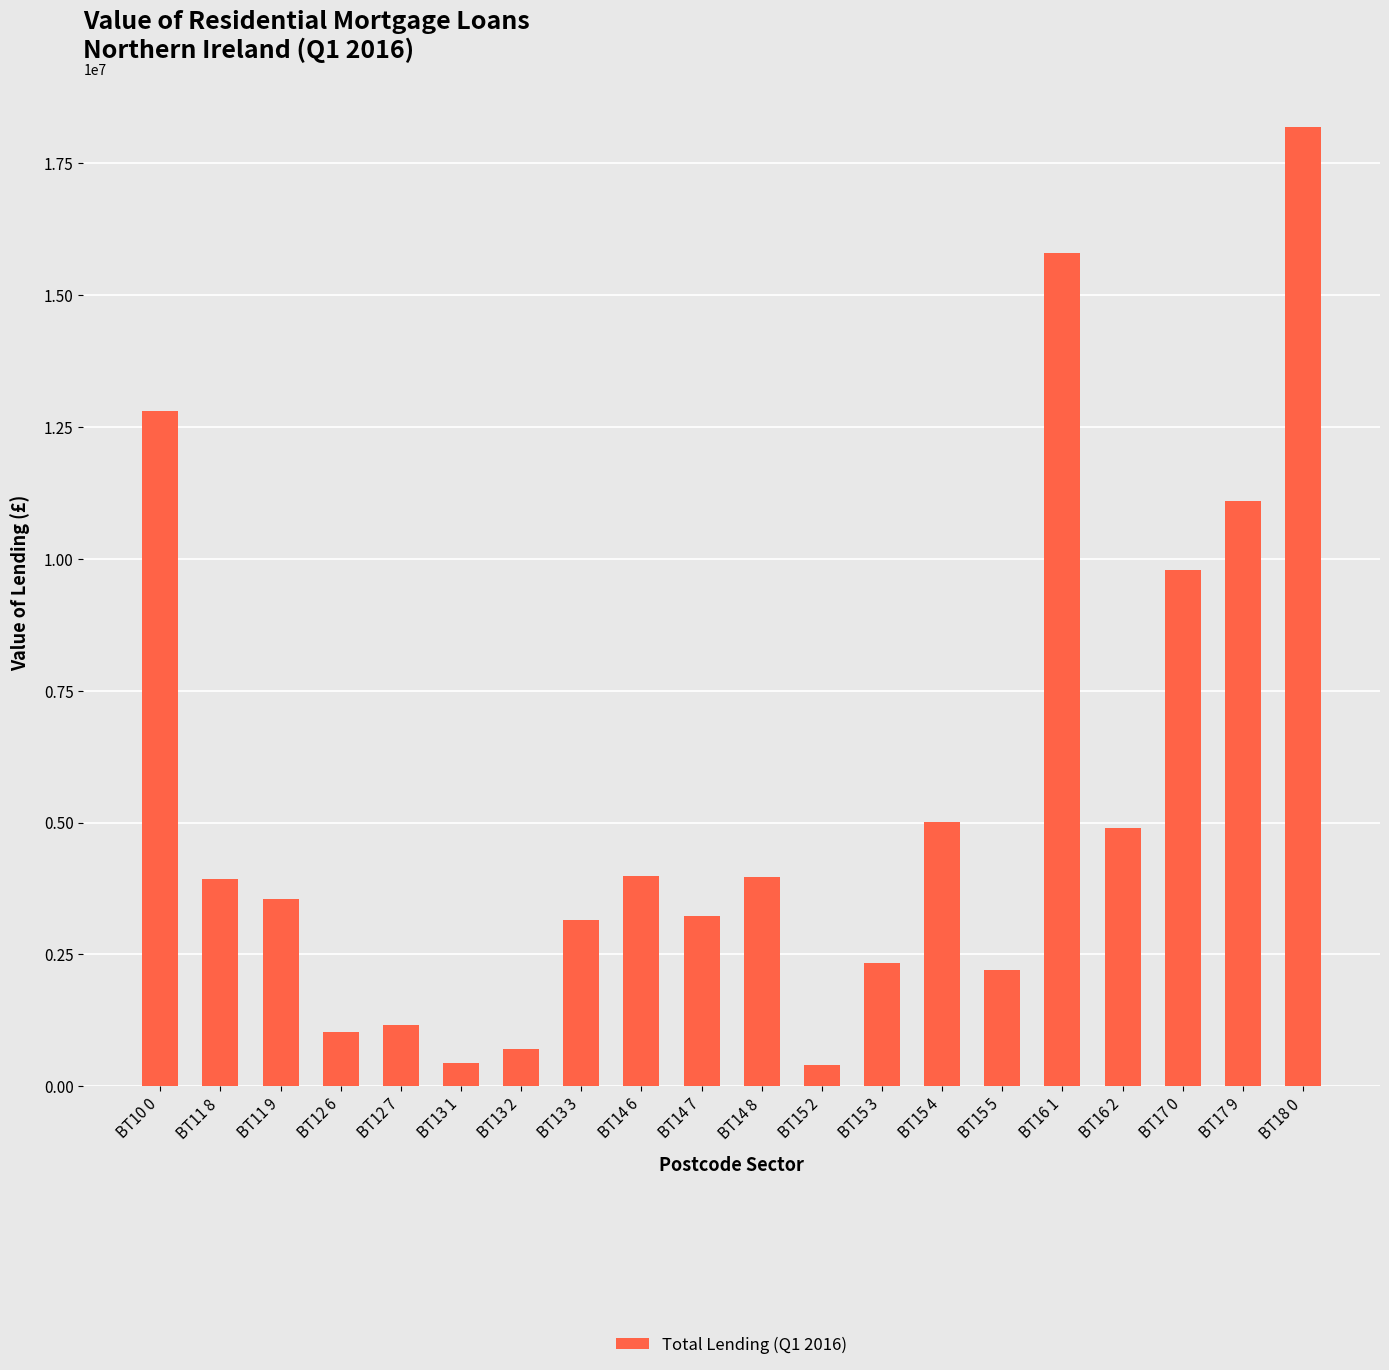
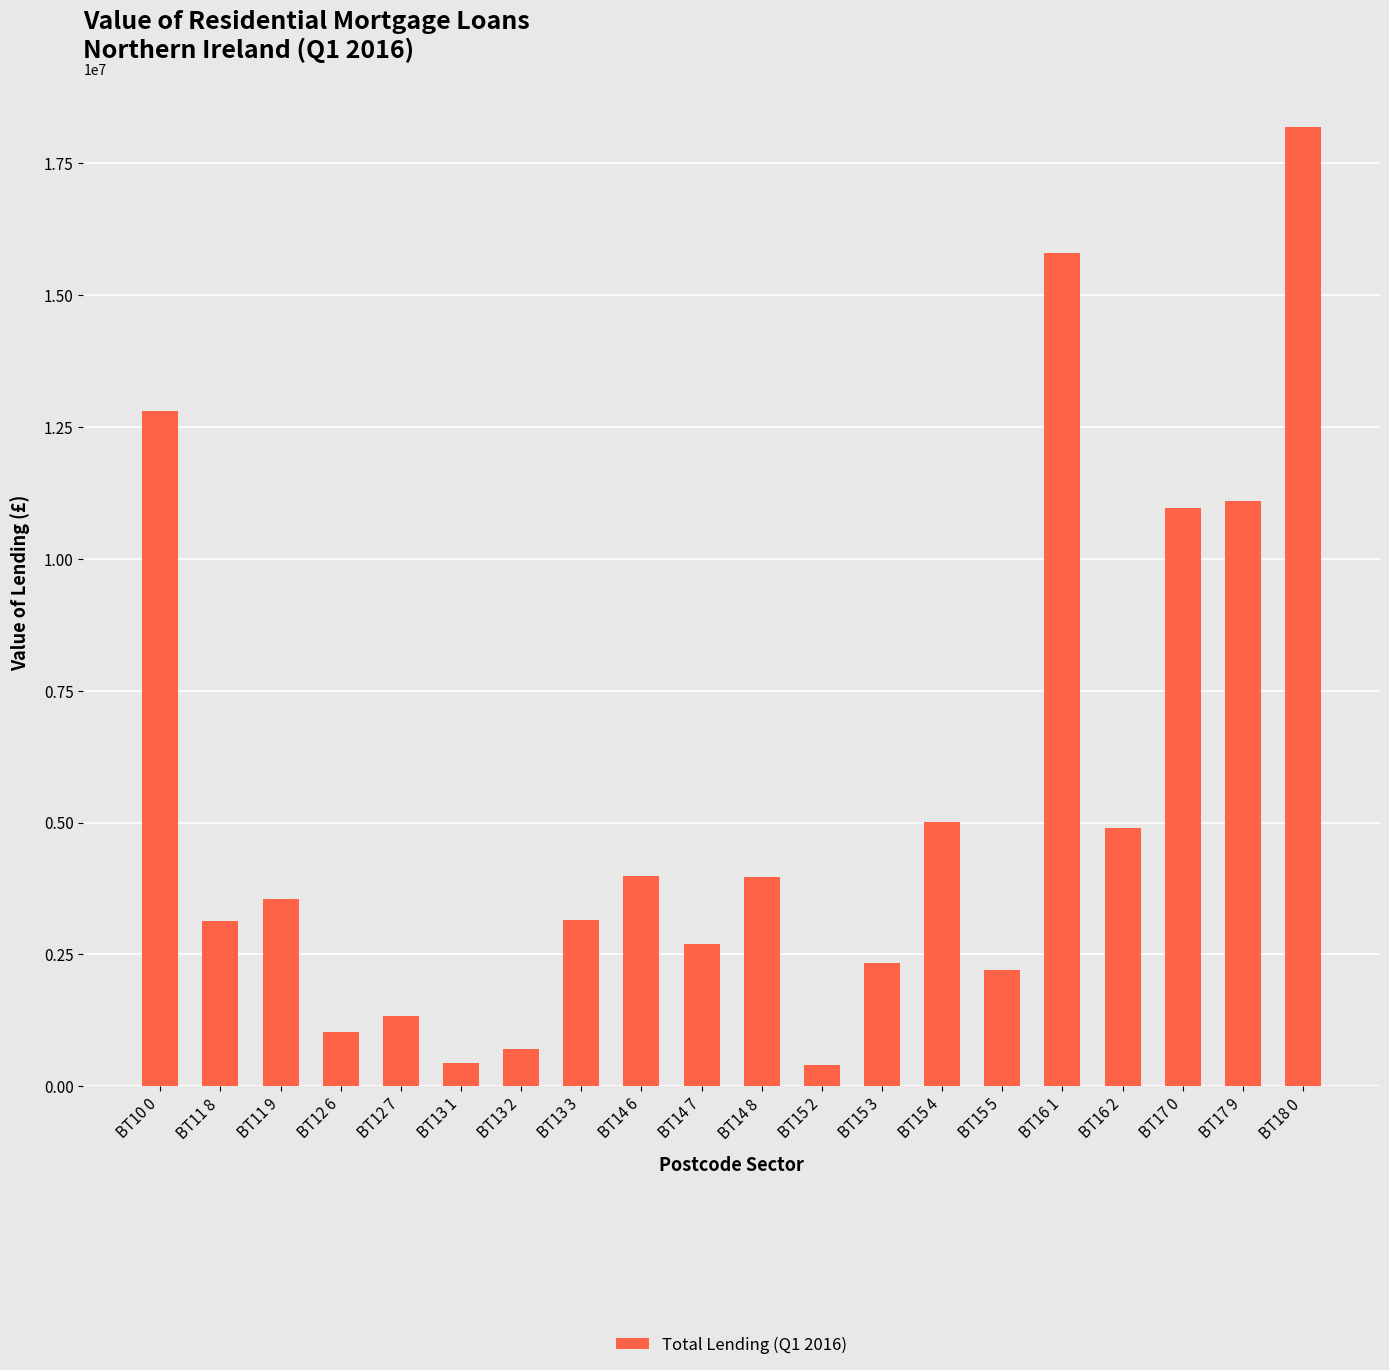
  {
    "BT10 0": 12800000,
-   "BT11 8": 3900000,
+   "BT11 8": 3100000,
    "BT11 9": 3500000,
    "BT12 6": 1000000,
-   "BT12 7": 1200000,
+   "BT12 7": 1300000,
    "BT13 1": 400000,
    "BT13 2": 700000,
    "BT13 3": 3200000,
    "BT14 6": 4000000,
-   "BT14 7": 3200000,
+   "BT14 7": 2700000,
    "BT14 8": 4000000,
    "BT15 2": 400000,
    "BT15 3": 2300000,
    "BT15 4": 5000000,
    "BT15 5": 2200000,
    "BT16 1": 15800000,
    "BT16 2": 4900000,
-   "BT17 0": 9800000,
+   "BT17 0": 11000000,
    "BT17 9": 11100000,
    "BT18 0": 18200000
  }
